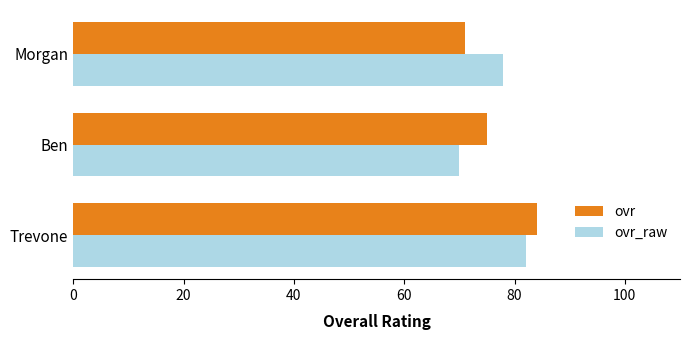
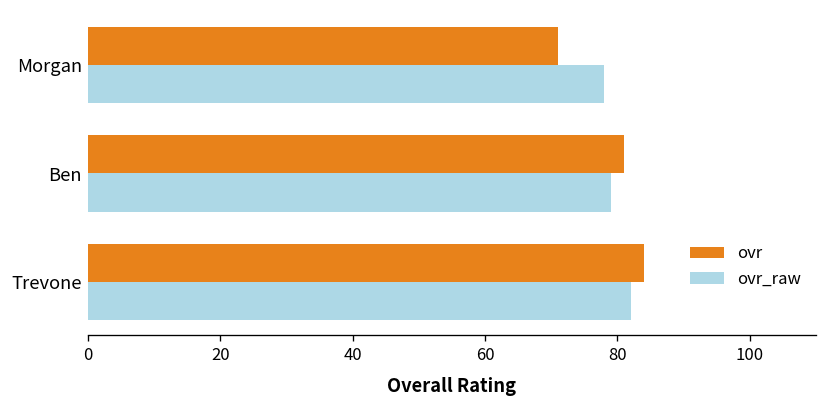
  {
    "ovr": {
      "Morgan": 71,
-     "Ben": 75,
+     "Ben": 81,
      "Trevone": 84
    },
    "ovr_raw": {
      "Morgan": 78,
-     "Ben": 70,
+     "Ben": 79,
      "Trevone": 82
    }
  }
